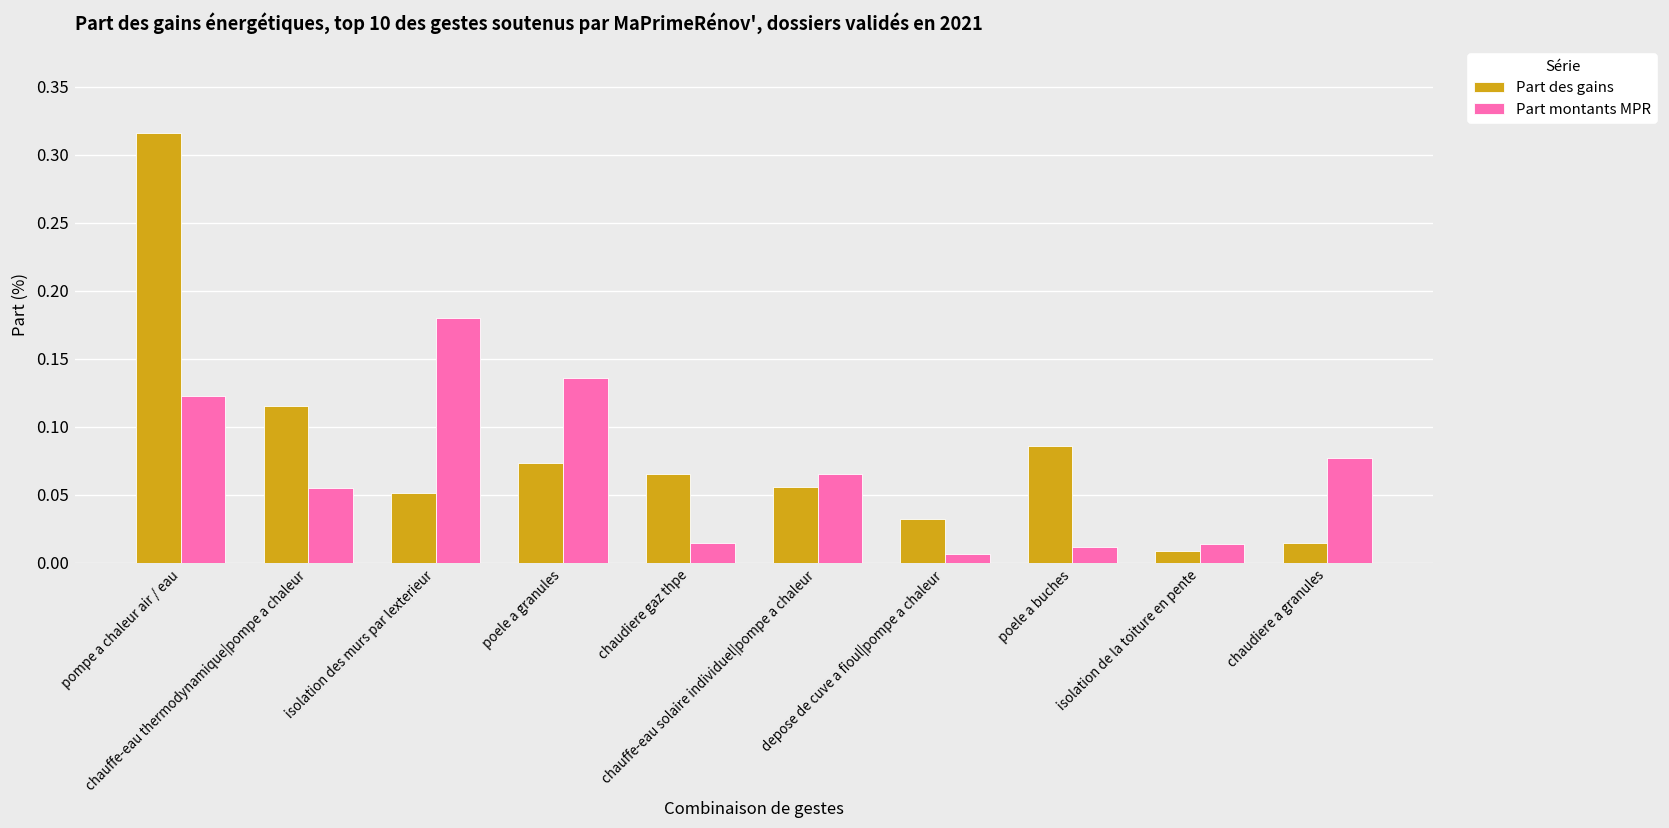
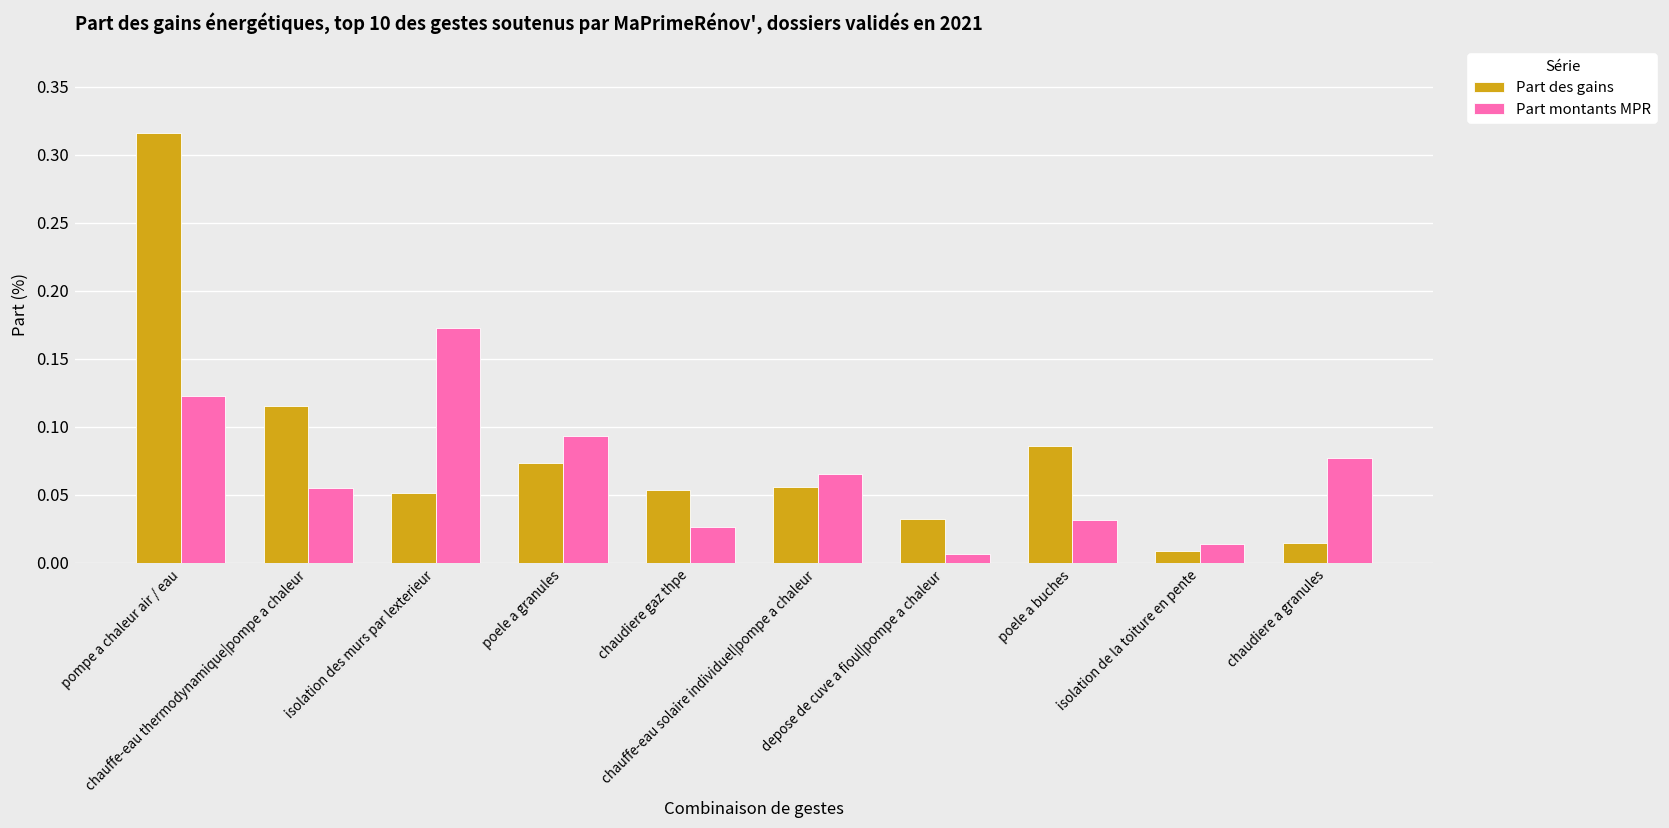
  {
    "Part des gains": {
      "pompe a chaleur air / eau": 0.316,
      "chauffe-eau thermodynamique|pompe a chaleur": 0.115,
      "isolation des murs par lexterieur": 0.051,
      "poele a granules": 0.073,
-     "chaudiere gaz thpe": 0.065,
+     "chaudiere gaz thpe": 0.054,
      "chauffe-eau solaire individuel|pompe a chaleur": 0.055,
      "depose de cuve a fioul|pompe a chaleur": 0.032,
      "poele a buches": 0.086,
      "isolation de la toiture en pente": 0.008,
      "chaudiere a granules": 0.014
    },
    "Part montants MPR": {
      "pompe a chaleur air / eau": 0.122,
      "chauffe-eau thermodynamique|pompe a chaleur": 0.055,
-     "isolation des murs par lexterieur": 0.180,
-     "poele a granules": 0.136,
-     "chaudiere gaz thpe": 0.015,
+     "isolation des murs par lexterieur": 0.173,
+     "poele a granules": 0.093,
+     "chaudiere gaz thpe": 0.026,
      "chauffe-eau solaire individuel|pompe a chaleur": 0.065,
      "depose de cuve a fioul|pompe a chaleur": 0.007,
-     "poele a buches": 0.012,
+     "poele a buches": 0.032,
      "isolation de la toiture en pente": 0.014,
      "chaudiere a granules": 0.077
    }
  }
